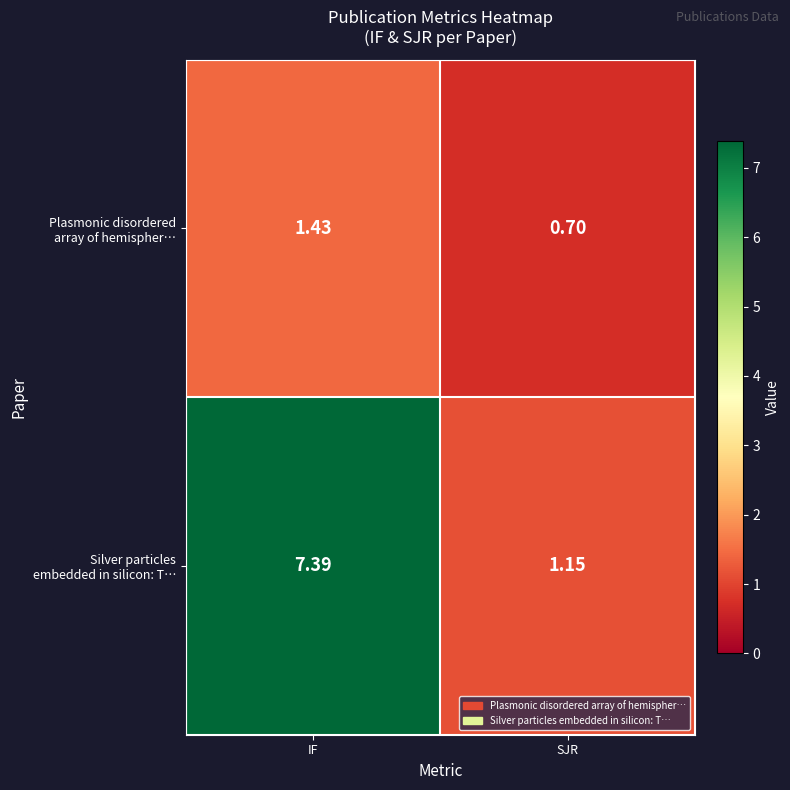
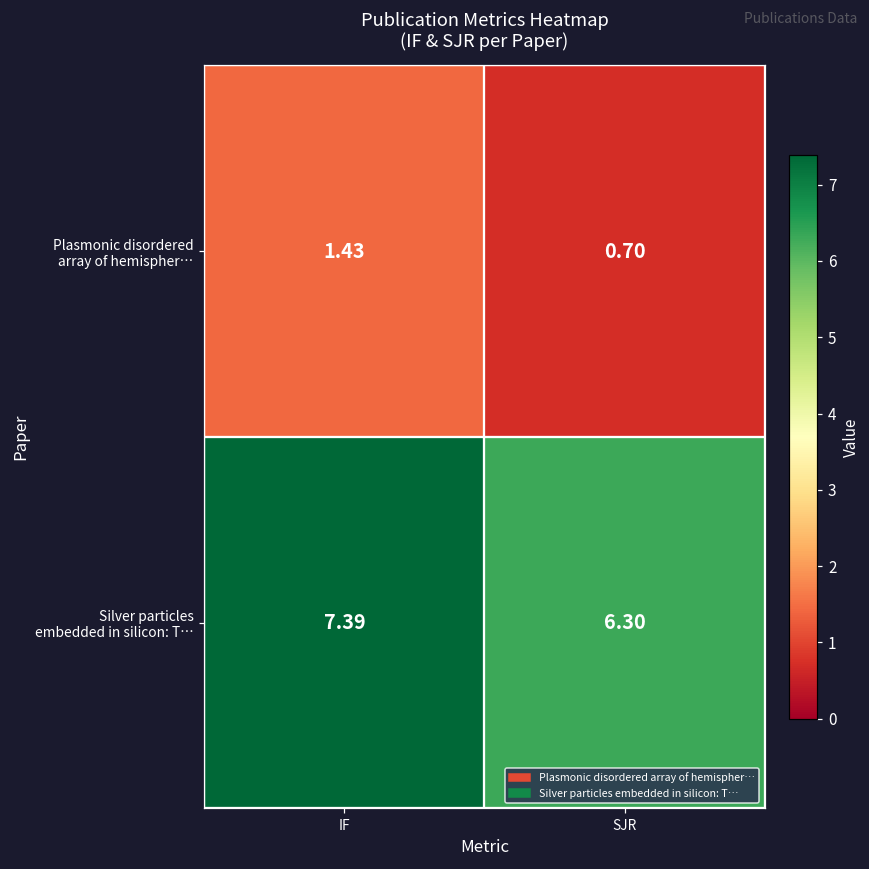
  {
    "Plasmonic disordered array of hemispher…": {
      "IF": 1.43,
      "SJR": 0.70
    },
    "Silver particles embedded in silicon: T…": {
      "IF": 7.39,
-     "SJR": 1.15
+     "SJR": 6.30
    }
  }
